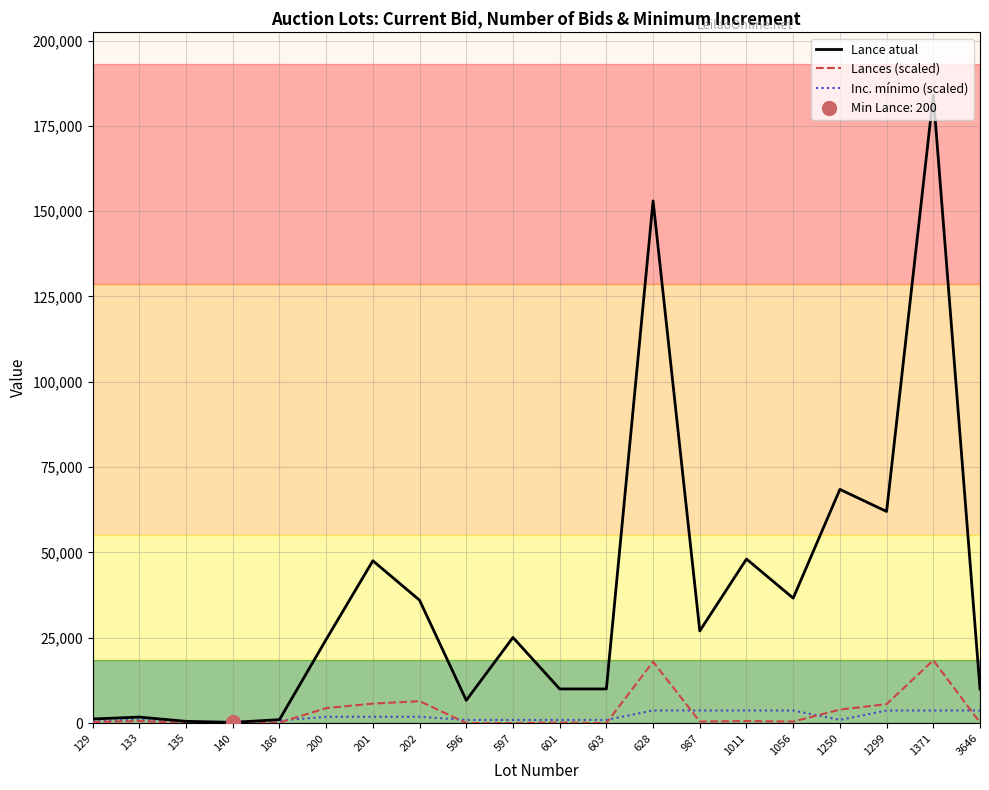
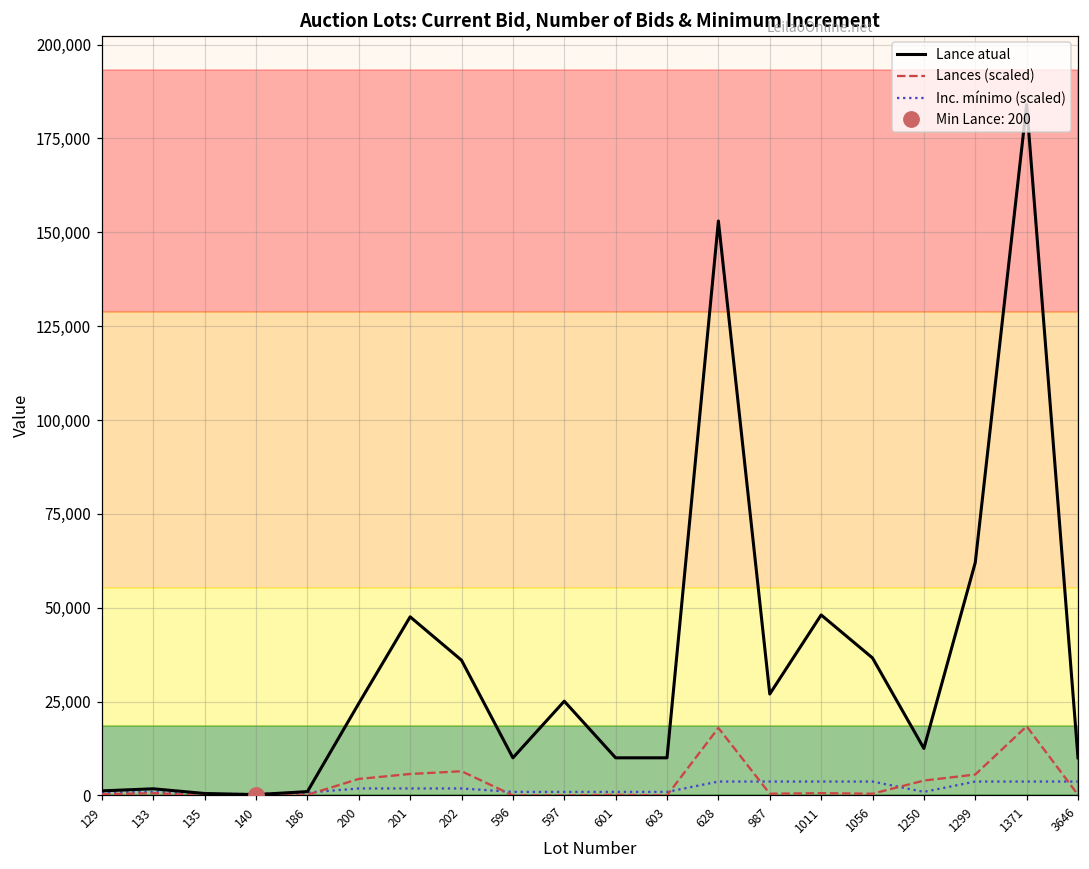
  {
    "Lance atual": {
      "133": "2,000",
      "200": "25,000",
      "201": "48,000",
      "202": "36,000",
-     "596": "7,000",
+     "596": "10,000",
      "597": "25,000",
      "601": "10,000",
      "603": "10,000",
      "628": "153,000",
      "987": "27,000",
      "1011": "48,000",
      "1056": "37,000",
-     "1250": "68,000",
+     "1250": "13,000",
      "1299": "62,000",
      "3646": "10,000"
    },
    "Inc. mínimo (scaled)": {
      "200": "2,000",
      "201": "2,000",
      "202": "2,000",
      "596": "1,000",
      "597": "1,000",
      "601": "1,000",
      "603": "1,000",
      "628": "4,000",
      "987": "4,000",
      "1011": "4,000",
      "1056": "4,000",
      "1250": "1,000",
      "1299": "4,000",
      "1371": "4,000",
      "3646": "4,000"
    }
  }
